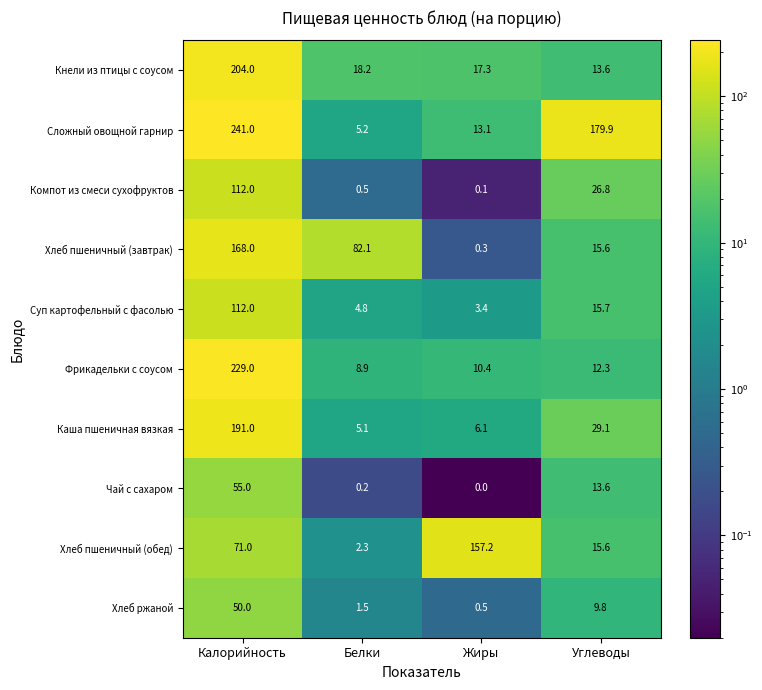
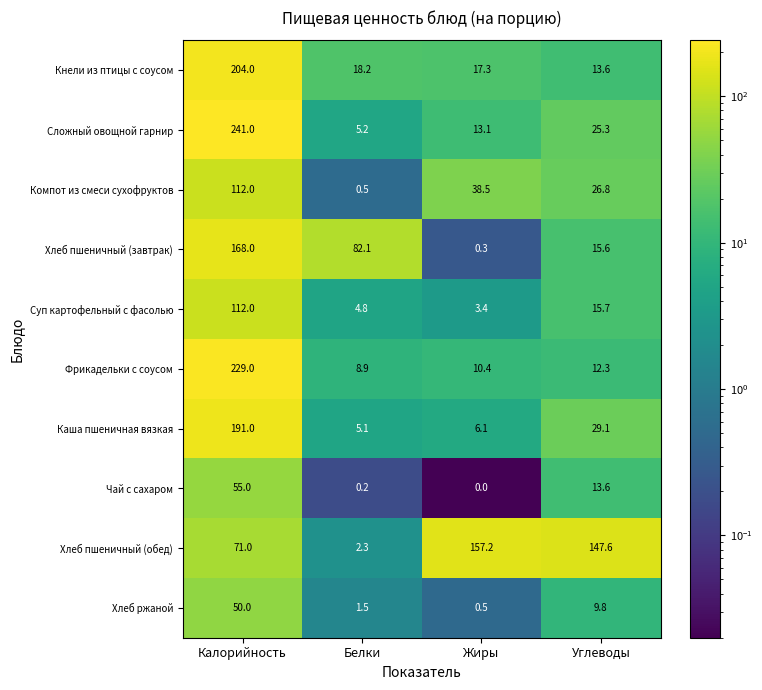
  {
    "Кнели из птицы с соусом": {
      "Калорийность": 204.0,
      "Белки": 18.2,
      "Жиры": 17.3,
      "Углеводы": 13.6
    },
    "Сложный овощной гарнир": {
      "Калорийность": 241.0,
      "Белки": 5.2,
      "Жиры": 13.1,
-     "Углеводы": 179.9
+     "Углеводы": 25.3
    },
    "Компот из смеси сухофруктов": {
      "Калорийность": 112.0,
      "Белки": 0.5,
-     "Жиры": 0.1,
+     "Жиры": 38.5,
      "Углеводы": 26.8
    },
    "Хлеб пшеничный (завтрак)": {
      "Калорийность": 168.0,
      "Белки": 82.1,
      "Жиры": 0.3,
      "Углеводы": 15.6
    },
    "Суп картофельный с фасолью": {
      "Калорийность": 112.0,
      "Белки": 4.8,
      "Жиры": 3.4,
      "Углеводы": 15.7
    },
    "Фрикадельки с соусом": {
      "Калорийность": 229.0,
      "Белки": 8.9,
      "Жиры": 10.4,
      "Углеводы": 12.3
    },
    "Каша пшеничная вязкая": {
      "Калорийность": 191.0,
      "Белки": 5.1,
      "Жиры": 6.1,
      "Углеводы": 29.1
    },
    "Чай с сахаром": {
      "Калорийность": 55.0,
      "Белки": 0.2,
      "Жиры": 0.0,
      "Углеводы": 13.6
    },
    "Хлеб пшеничный (обед)": {
      "Калорийность": 71.0,
      "Белки": 2.3,
      "Жиры": 157.2,
-     "Углеводы": 15.6
+     "Углеводы": 147.6
    },
    "Хлеб ржаной": {
      "Калорийность": 50.0,
      "Белки": 1.5,
      "Жиры": 0.5,
      "Углеводы": 9.8
    }
  }
